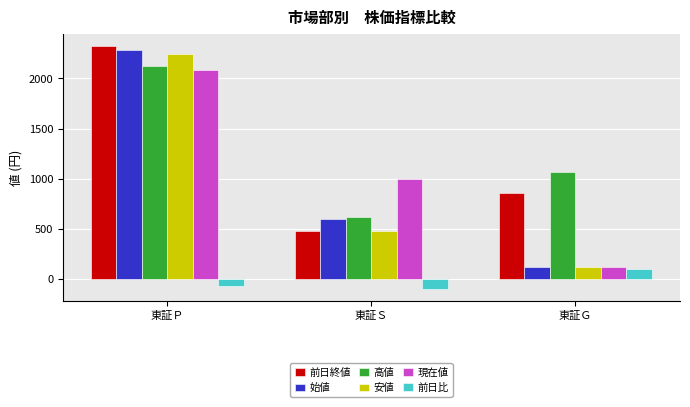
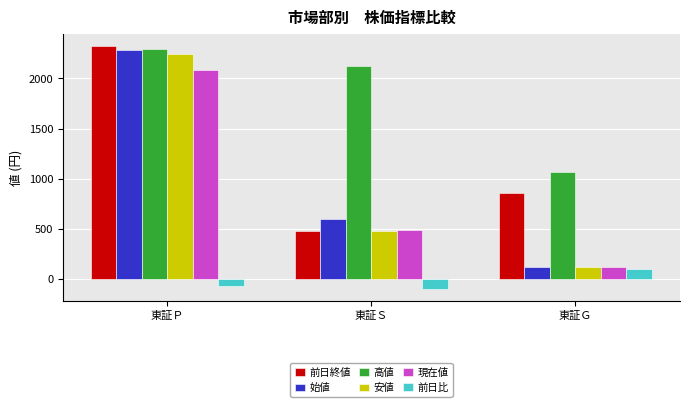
  {
    "前日終値": {
      "東証Ｐ": 2320,
      "東証Ｓ": 480,
      "東証Ｇ": 860
    },
    "始値": {
      "東証Ｐ": 2280,
      "東証Ｓ": 600,
      "東証Ｇ": 130
    },
    "高値": {
-     "東証Ｐ": 2120,
-     "東証Ｓ": 620,
+     "東証Ｐ": 2290,
+     "東証Ｓ": 2130,
      "東証Ｇ": 1070
    },
    "安値": {
      "東証Ｐ": 2240,
      "東証Ｓ": 490,
      "東証Ｇ": 120
    },
    "現在値": {
      "東証Ｐ": 2080,
-     "東証Ｓ": 1000,
+     "東証Ｓ": 490,
      "東証Ｇ": 120
    },
    "前日比": {
      "東証Ｐ": -70,
      "東証Ｓ": -90,
      "東証Ｇ": 100
    }
  }
